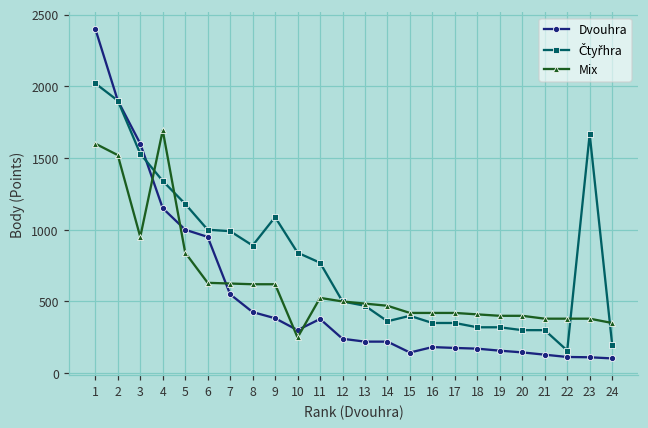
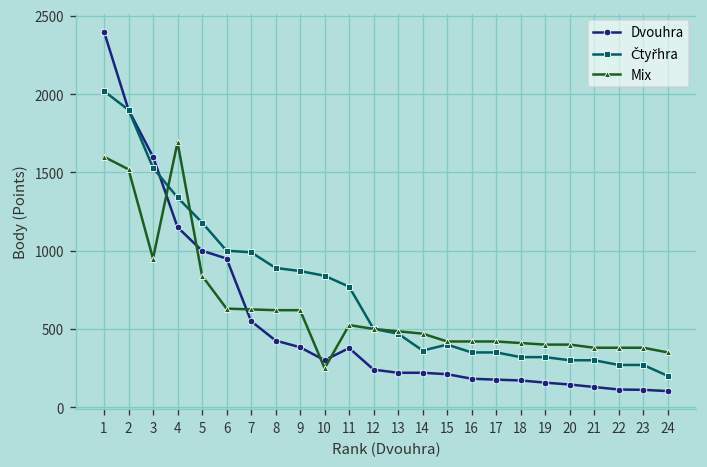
  {
    "Dvouhra": {
      "1": 2400,
      "3": 1600,
      "4": 1150,
      "5": 1000,
      "6": 950,
      "7": 550,
      "8": 430,
      "9": 380,
      "10": 300,
      "11": 380,
      "12": 240,
      "13": 220,
      "14": 220,
-     "15": 140,
+     "15": 210,
      "16": 180,
      "17": 180,
      "18": 170,
      "19": 160,
      "20": 150,
      "21": 130,
      "22": 110,
      "23": 110,
      "24": 100
    },
    "Čtyřhra": {
      "1": 2020,
      "3": 1530,
      "4": 1340,
      "5": 1180,
      "6": 1000,
      "7": 990,
      "8": 890,
-     "9": 1090,
+     "9": 870,
      "10": 840,
      "11": 770,
      "14": 360,
      "15": 400,
      "16": 350,
      "17": 350,
      "18": 320,
      "19": 320,
      "20": 300,
      "21": 300,
-     "22": 160,
-     "23": 1670,
+     "22": 270,
+     "23": 270,
      "24": 200
    },
    "Mix": {
      "1": 1600,
      "2": 1520,
      "3": 950,
      "4": 1690,
      "5": 840,
      "6": 630,
      "7": 630,
      "8": 620,
      "9": 620,
      "10": 250,
      "11": 530,
      "14": 470,
      "15": 420,
      "16": 420,
      "17": 420,
      "18": 410,
      "19": 400,
      "20": 400,
      "21": 380,
      "22": 380,
      "23": 380,
      "24": 350
    }
  }
